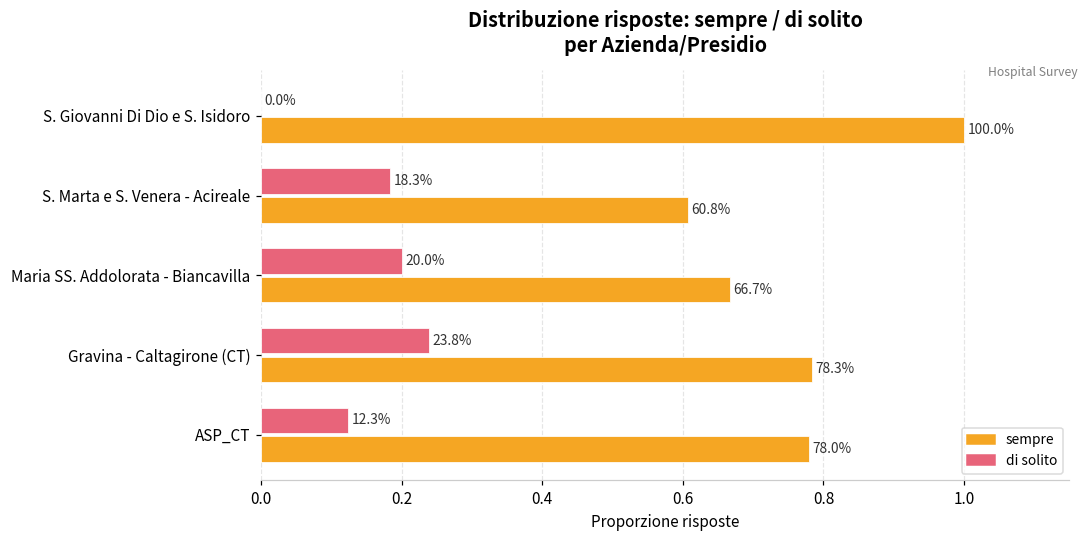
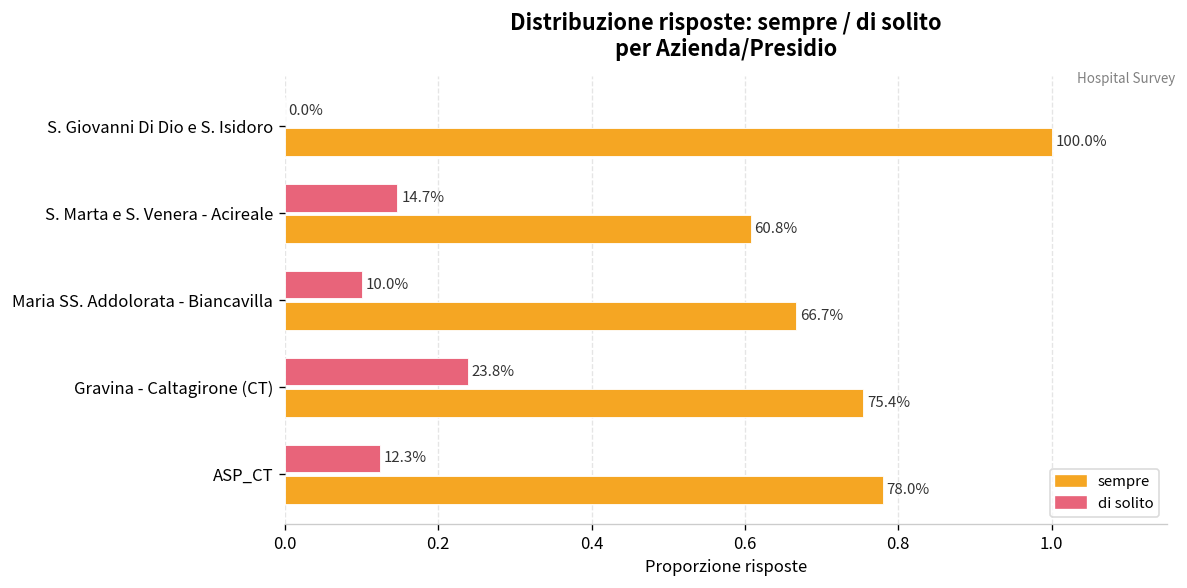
  {
    "sempre": {
      "S. Giovanni Di Dio e S. Isidoro": "100.0%",
      "S. Marta e S. Venera - Acireale": "60.8%",
      "Maria SS. Addolorata - Biancavilla": "66.7%",
-     "Gravina - Caltagirone (CT)": "78.3%",
+     "Gravina - Caltagirone (CT)": "75.4%",
      "ASP_CT": "78.0%"
    },
    "di solito": {
      "S. Giovanni Di Dio e S. Isidoro": "0.0%",
-     "S. Marta e S. Venera - Acireale": "18.3%",
-     "Maria SS. Addolorata - Biancavilla": "20.0%",
+     "S. Marta e S. Venera - Acireale": "14.7%",
+     "Maria SS. Addolorata - Biancavilla": "10.0%",
      "Gravina - Caltagirone (CT)": "23.8%",
      "ASP_CT": "12.3%"
    }
  }
